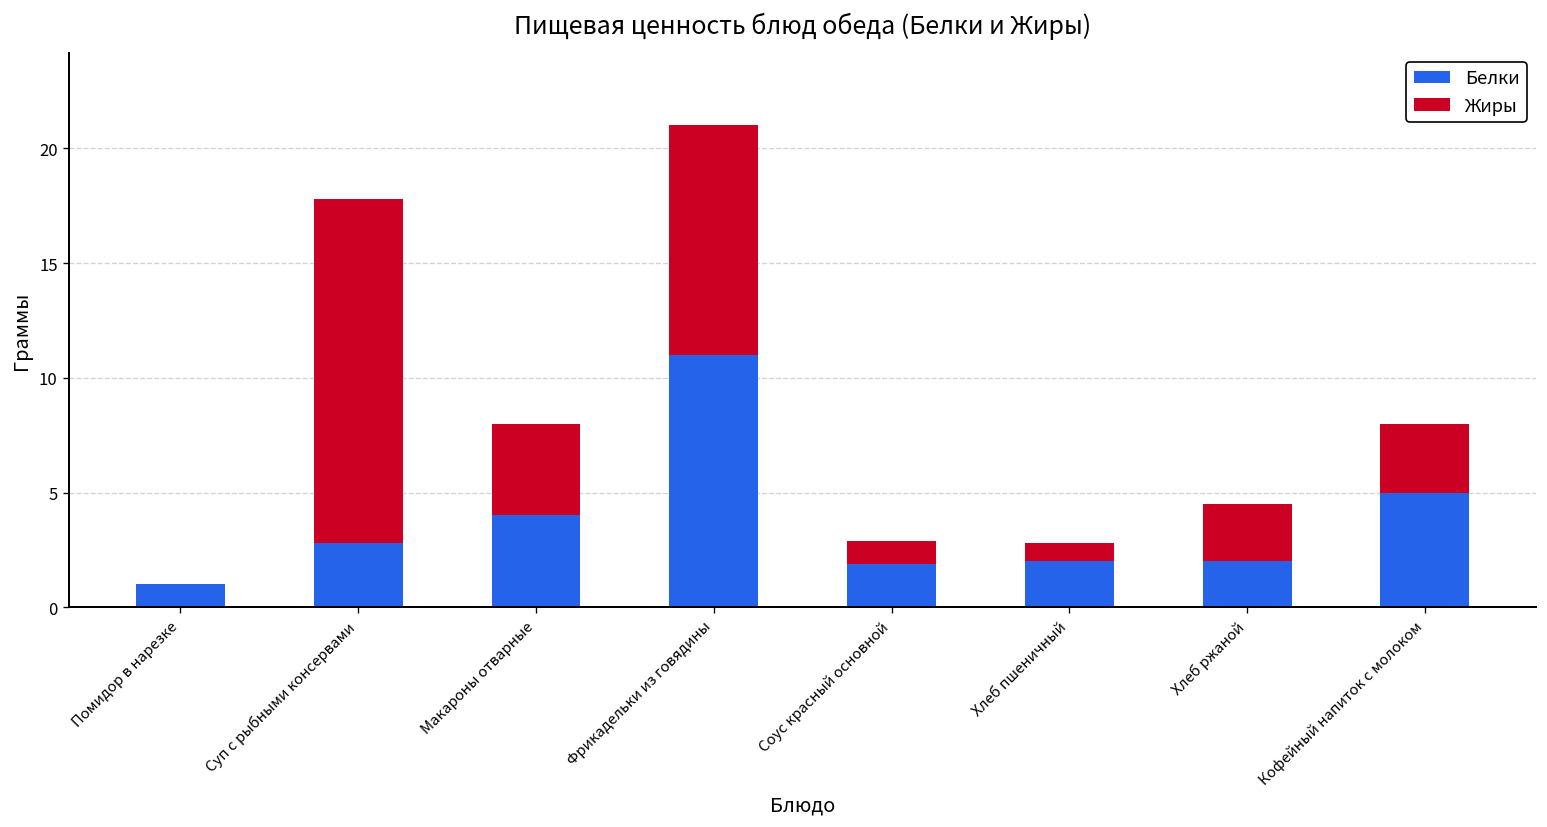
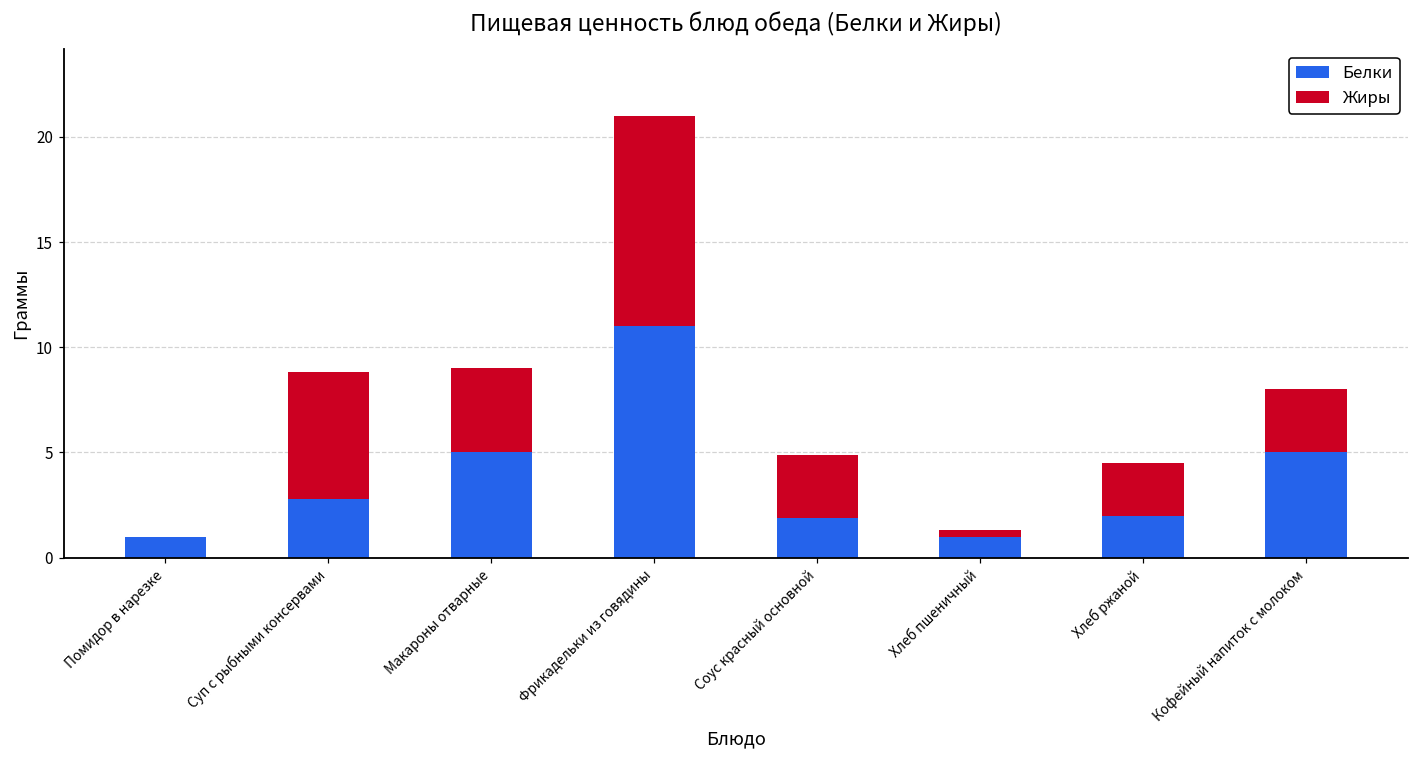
  {
    "Белки": {
      "Помидор в нарезке": 1,
      "Суп с рыбными консервами": 2.8,
-     "Макароны отварные": 4,
+     "Макароны отварные": 5,
      "Фрикадельки из говядины": 11,
      "Соус красный основной": 2,
-     "Хлеб пшеничный": 2,
+     "Хлеб пшеничный": 1,
      "Хлеб ржаной": 2,
      "Кофейный напиток с молоком": 5
    },
    "Жиры": {
      "Помидор в нарезке": 0.0,
-     "Суп с рыбными консервами": 15,
+     "Суп с рыбными консервами": 6,
      "Макароны отварные": 4.0,
      "Фрикадельки из говядины": 10.0,
-     "Соус красный основной": 1,
-     "Хлеб пшеничный": 0.8,
+     "Соус красный основной": 3,
+     "Хлеб пшеничный": 0.3,
      "Хлеб ржаной": 2.5,
      "Кофейный напиток с молоком": 3.0
    }
  }
